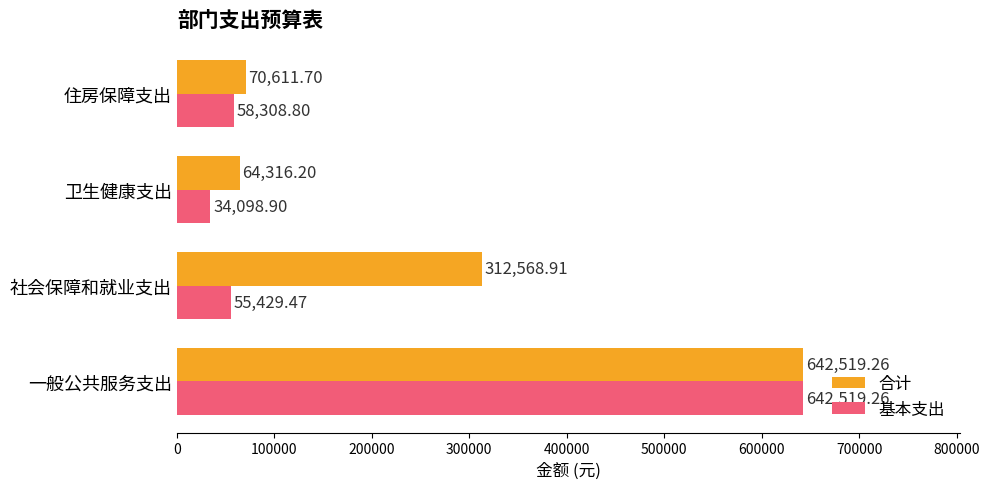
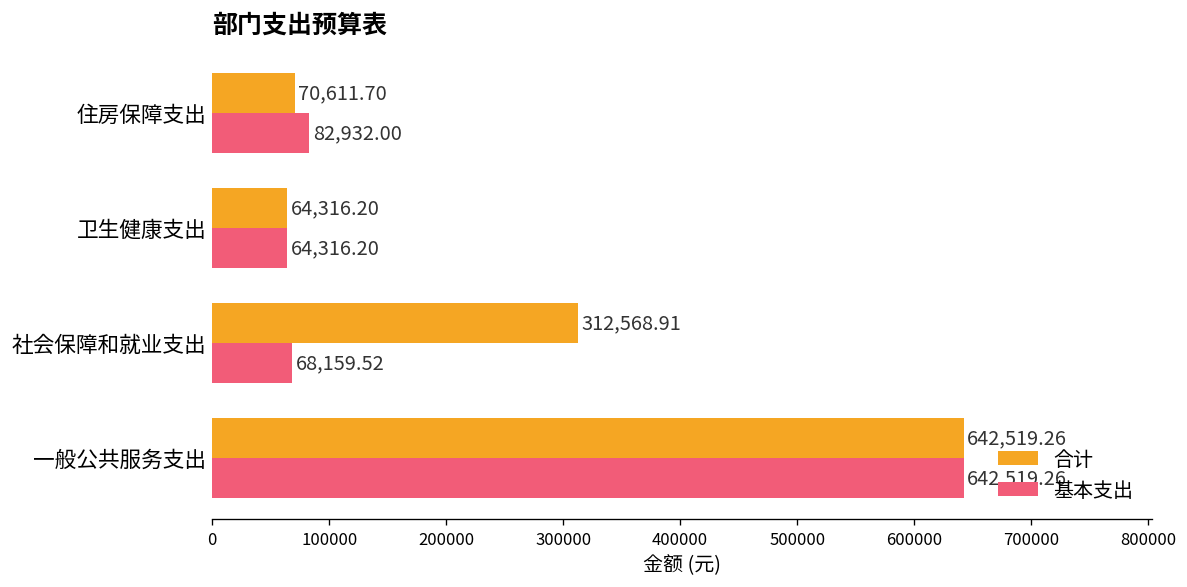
  {
    "合计": {
      "住房保障支出": "70,611.70",
      "卫生健康支出": "64,316.20",
      "社会保障和就业支出": "312,568.91",
      "一般公共服务支出": "642,519.26"
    },
    "基本支出": {
-     "住房保障支出": "58,308.80",
-     "卫生健康支出": "34,098.90",
-     "社会保障和就业支出": "55,429.47",
+     "住房保障支出": "82,932.00",
+     "卫生健康支出": "64,316.20",
+     "社会保障和就业支出": "68,159.52",
      "一般公共服务支出": "642,519.26"
    }
  }
